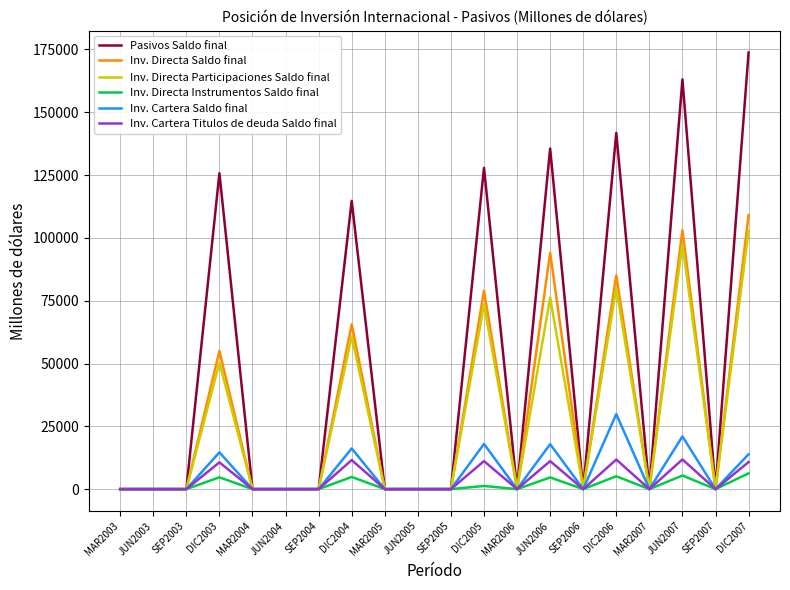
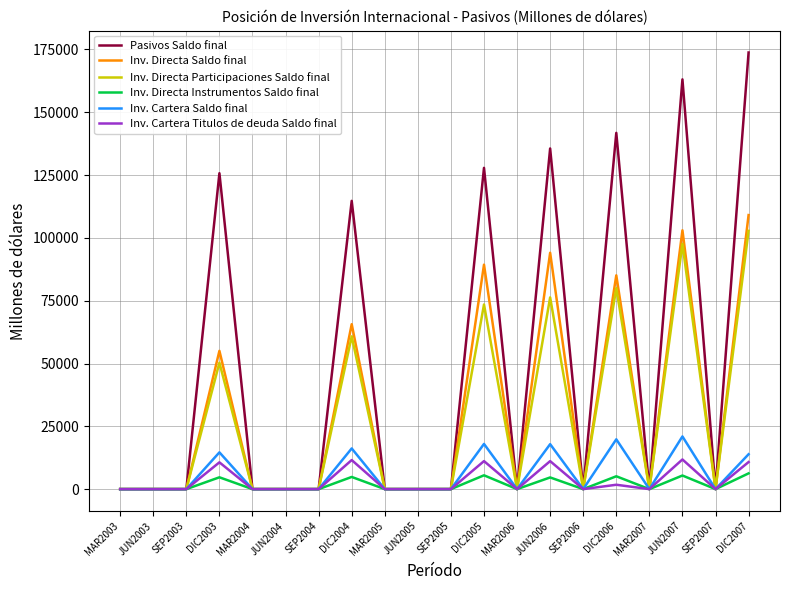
  {
    "Pasivos Saldo final": {
      "DIC2003": 126000,
      "DIC2004": 115000,
      "DIC2005": 128000,
      "JUN2006": 136000,
      "DIC2006": 142000,
      "JUN2007": 163000,
      "DIC2007": 174000
    },
    "Inv. Directa Saldo final": {
      "DIC2003": 55000,
      "DIC2004": 66000,
-     "DIC2005": 79000,
+     "DIC2005": 89000,
      "JUN2006": 94000,
      "DIC2006": 85000,
      "JUN2007": 103000,
      "DIC2007": 109000
    },
    "Inv. Directa Participaciones Saldo final": {
      "DIC2003": 50000,
      "DIC2004": 61000,
      "DIC2005": 73000,
      "JUN2006": 76000,
      "DIC2006": 80000,
      "JUN2007": 98000,
      "DIC2007": 103000
    },
    "Inv. Directa Instrumentos Saldo final": {
      "DIC2003": 5000,
      "DIC2004": 5000,
-     "DIC2005": 1000,
+     "DIC2005": 6000,
      "JUN2006": 5000,
      "DIC2006": 5000,
      "JUN2007": 5000,
      "DIC2007": 6000
    },
    "Inv. Cartera Saldo final": {
      "DIC2003": 15000,
      "DIC2004": 16000,
      "DIC2005": 18000,
      "JUN2006": 18000,
-     "DIC2006": 30000,
+     "DIC2006": 20000,
      "JUN2007": 21000,
      "DIC2007": 14000
    },
    "Inv. Cartera Titulos de deuda Saldo final": {
      "DIC2003": 11000,
      "DIC2004": 12000,
      "DIC2005": 11000,
      "JUN2006": 11000,
-     "DIC2006": 12000,
+     "DIC2006": 2000,
      "JUN2007": 12000,
      "DIC2007": 11000
    }
  }
